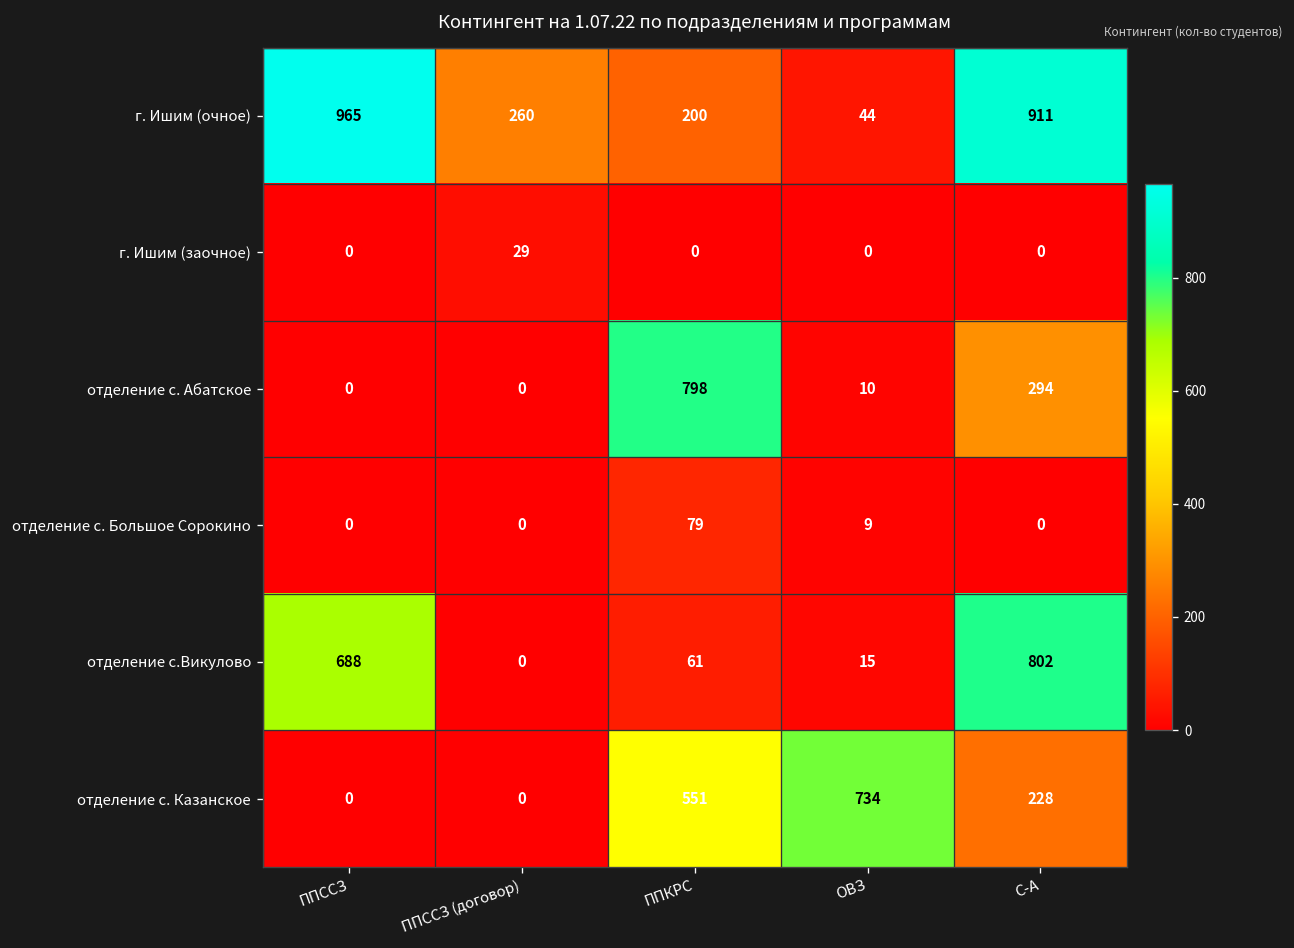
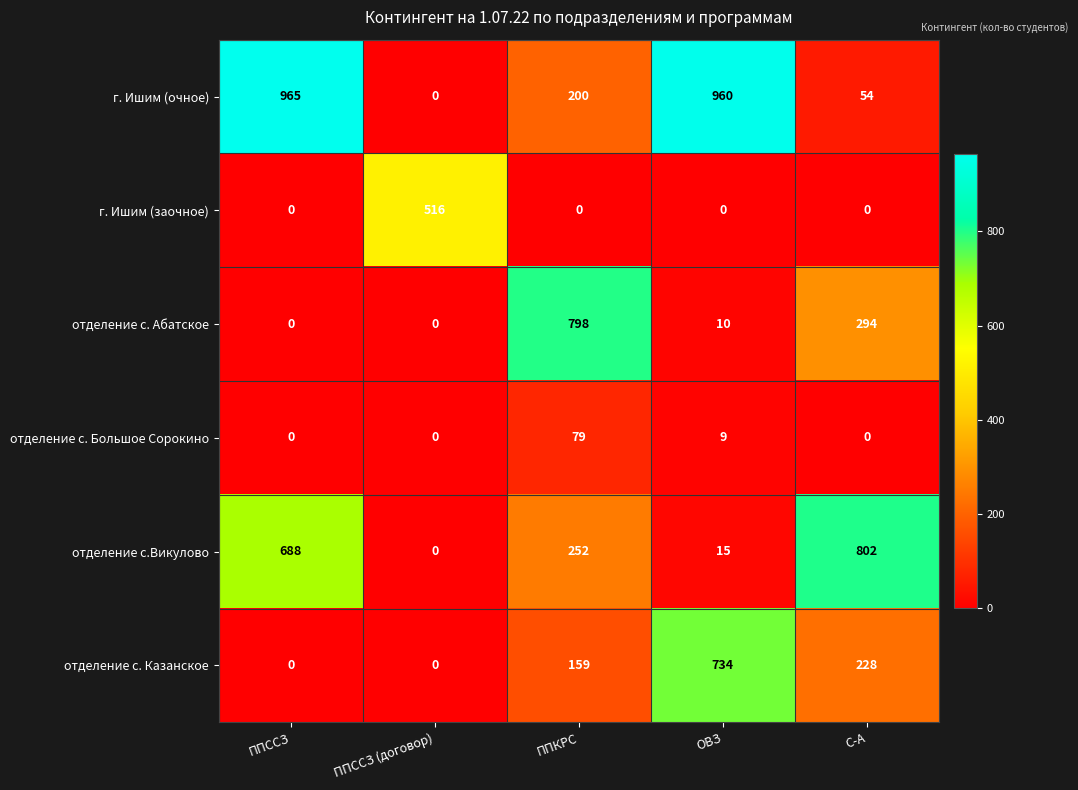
  {
    "г. Ишим (очное)": {
      "ППССЗ": 965,
-     "ППССЗ (договор)": 260,
+     "ППССЗ (договор)": 0,
      "ППКРС": 200,
-     "ОВЗ": 44,
-     "С-А": 911
+     "ОВЗ": 960,
+     "С-А": 54
    },
    "г. Ишим (заочное)": {
      "ППССЗ": 0,
-     "ППССЗ (договор)": 29,
+     "ППССЗ (договор)": 516,
      "ППКРС": 0,
      "ОВЗ": 0,
      "С-А": 0
    },
    "отделение с. Абатское": {
      "ППССЗ": 0,
      "ППССЗ (договор)": 0,
      "ППКРС": 798,
      "ОВЗ": 10,
      "С-А": 294
    },
    "отделение с. Большое Сорокино": {
      "ППССЗ": 0,
      "ППССЗ (договор)": 0,
      "ППКРС": 79,
      "ОВЗ": 9,
      "С-А": 0
    },
    "отделение с.Викулово": {
      "ППССЗ": 688,
      "ППССЗ (договор)": 0,
-     "ППКРС": 61,
+     "ППКРС": 252,
      "ОВЗ": 15,
      "С-А": 802
    },
    "отделение с. Казанское": {
      "ППССЗ": 0,
      "ППССЗ (договор)": 0,
-     "ППКРС": 551,
+     "ППКРС": 159,
      "ОВЗ": 734,
      "С-А": 228
    }
  }
